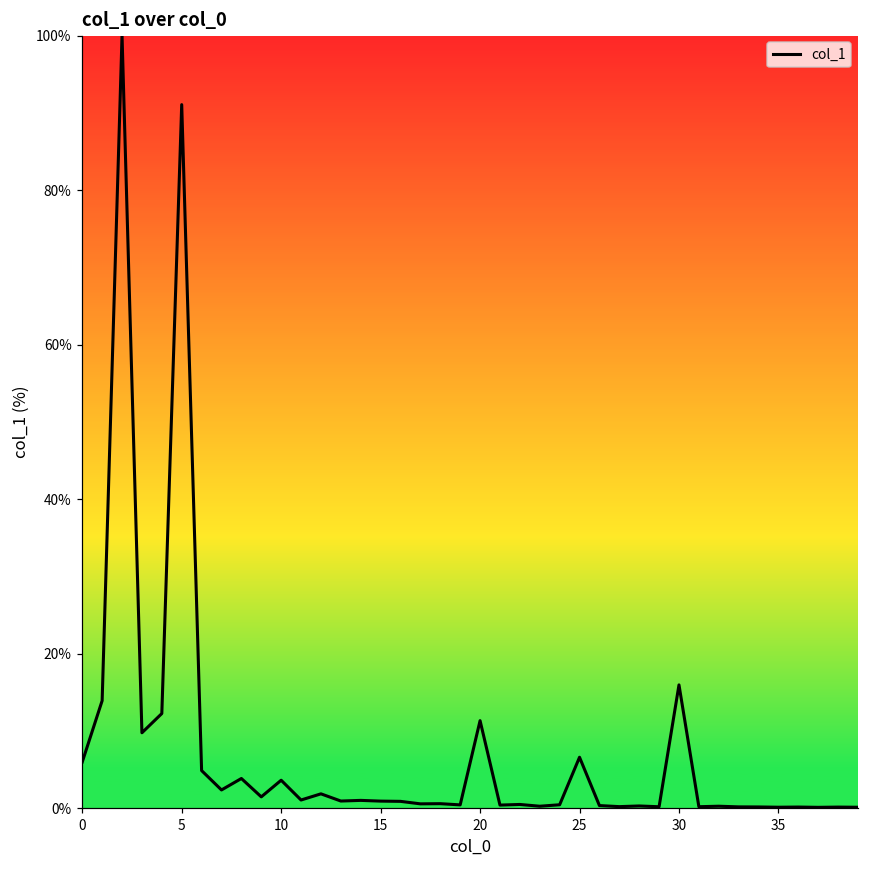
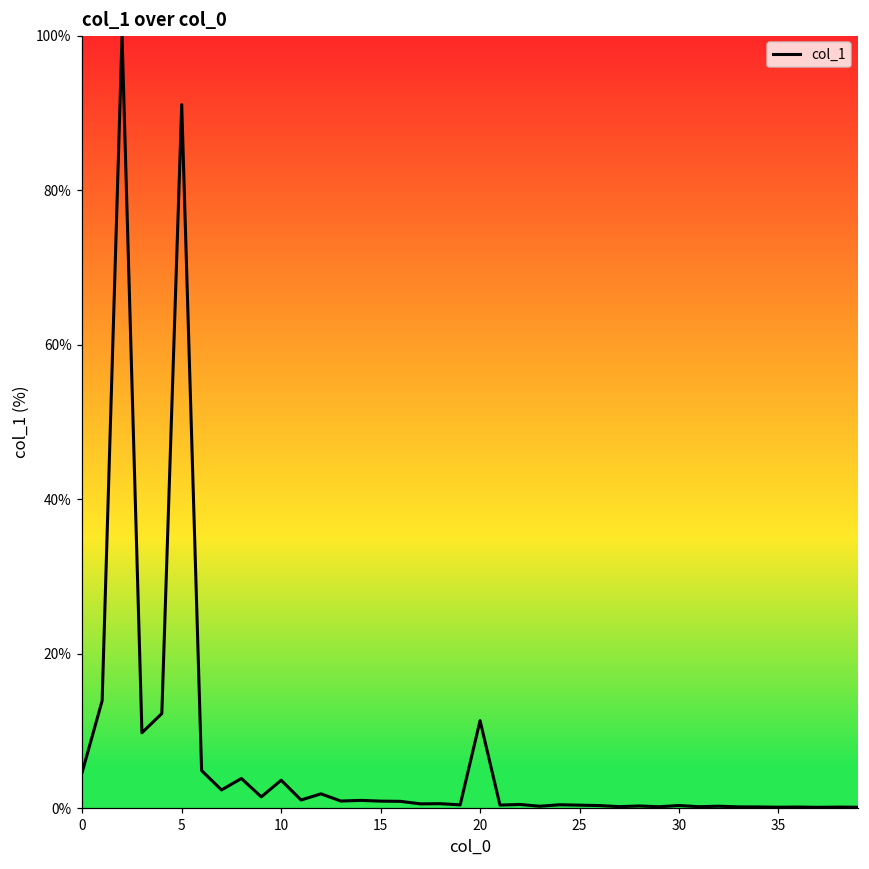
  {
-   "0": "6%",
+   "0": "5%",
    "5": "91%",
    "10": "4%",
    "15": "1%",
    "20": "11%",
-   "25": "7%",
-   "30": "16%",
+   "25": "0%",
+   "30": "0%",
    "35": "0%"
  }
